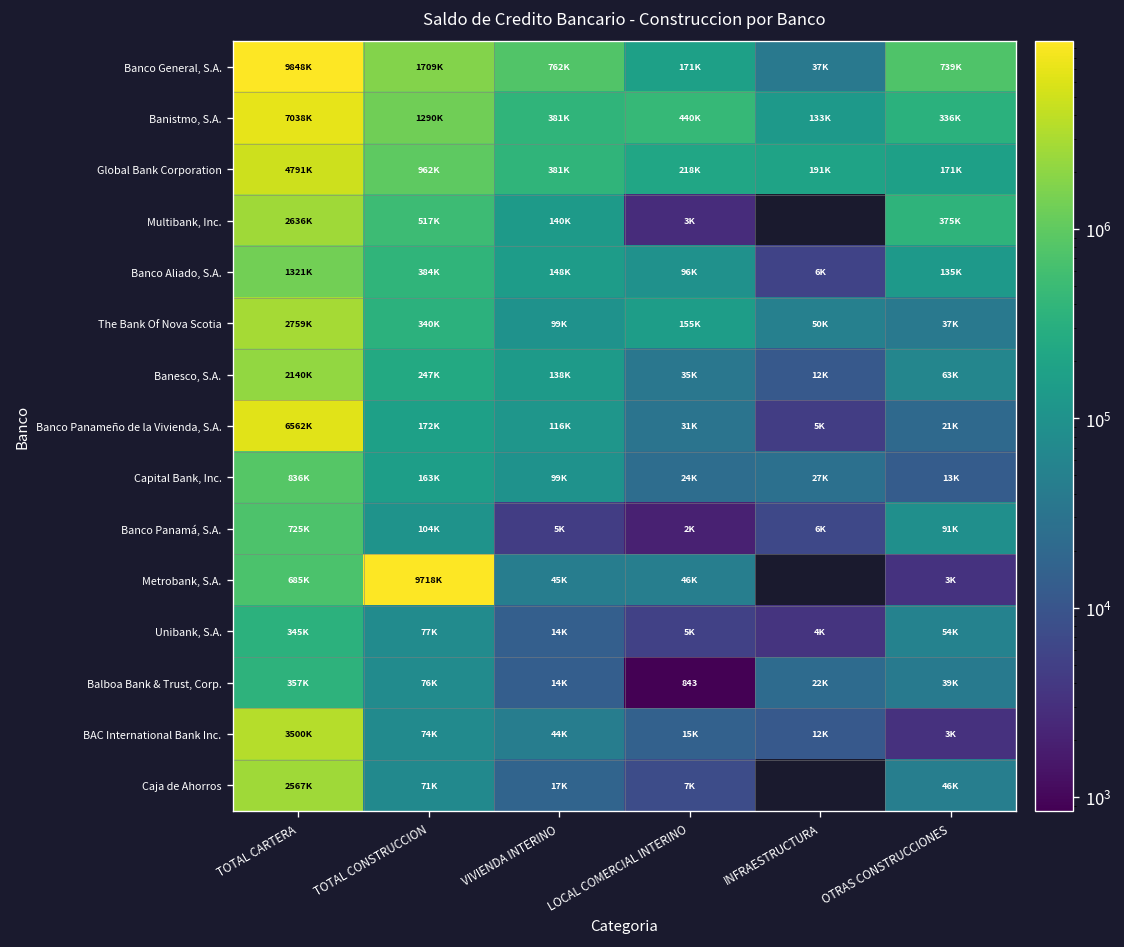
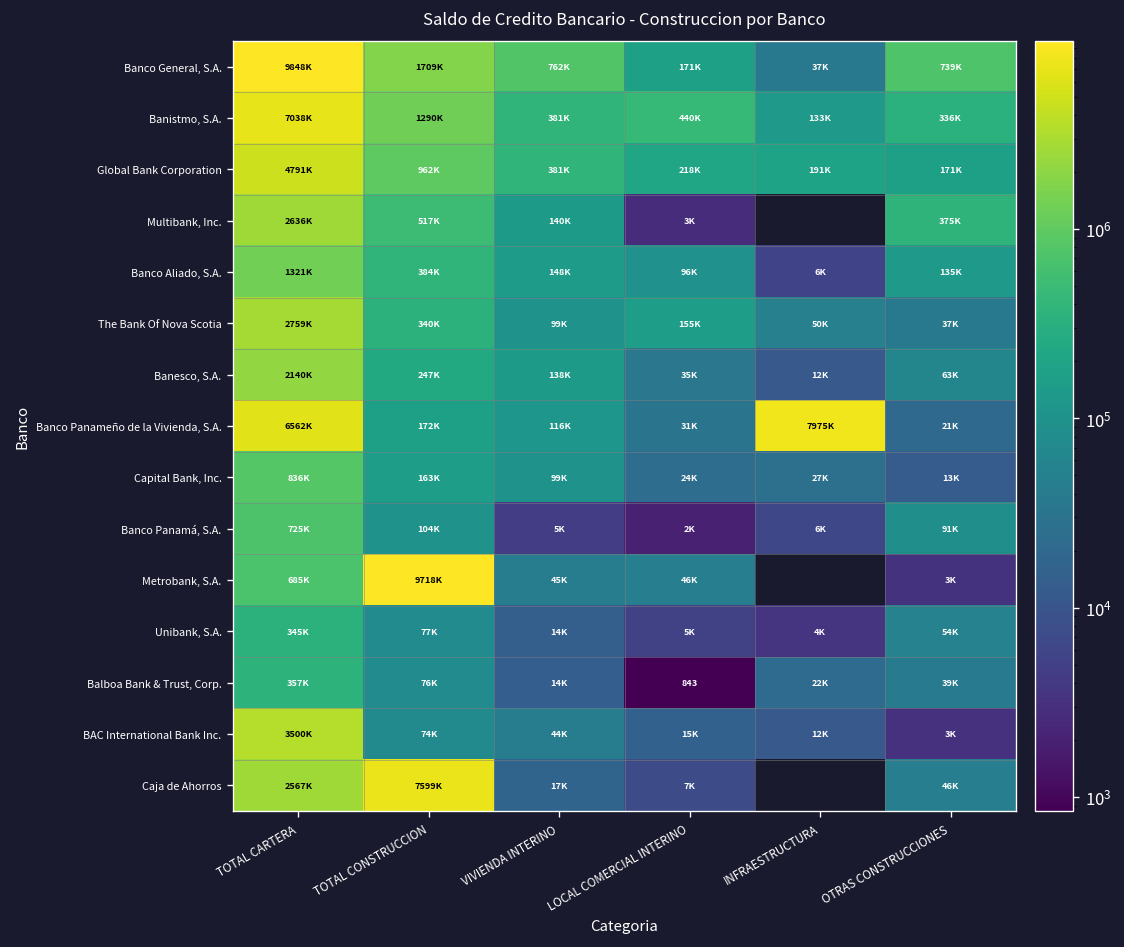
  {
    "Banco General, S.A.": {
      "TOTAL CARTERA": "9848K",
      "TOTAL CONSTRUCCION": "1709K",
      "VIVIENDA INTERINO": "762K",
      "LOCAL COMERCIAL INTERINO": "171K",
      "INFRAESTRUCTURA": "37K",
      "OTRAS CONSTRUCCIONES": "739K"
    },
    "Banistmo, S.A.": {
      "TOTAL CARTERA": "7038K",
      "TOTAL CONSTRUCCION": "1290K",
      "VIVIENDA INTERINO": "381K",
      "LOCAL COMERCIAL INTERINO": "440K",
      "INFRAESTRUCTURA": "133K",
      "OTRAS CONSTRUCCIONES": "336K"
    },
    "Global Bank Corporation": {
      "TOTAL CARTERA": "4791K",
      "TOTAL CONSTRUCCION": "962K",
      "VIVIENDA INTERINO": "381K",
      "LOCAL COMERCIAL INTERINO": "218K",
      "INFRAESTRUCTURA": "191K",
      "OTRAS CONSTRUCCIONES": "171K"
    },
    "Multibank, Inc.": {
      "TOTAL CARTERA": "2636K",
      "TOTAL CONSTRUCCION": "517K",
      "VIVIENDA INTERINO": "140K",
      "LOCAL COMERCIAL INTERINO": "3K",
      "OTRAS CONSTRUCCIONES": "375K"
    },
    "Banco Aliado, S.A.": {
      "TOTAL CARTERA": "1321K",
      "TOTAL CONSTRUCCION": "384K",
      "VIVIENDA INTERINO": "148K",
      "LOCAL COMERCIAL INTERINO": "96K",
      "INFRAESTRUCTURA": "6K",
      "OTRAS CONSTRUCCIONES": "135K"
    },
    "The Bank Of Nova Scotia": {
      "TOTAL CARTERA": "2759K",
      "TOTAL CONSTRUCCION": "340K",
      "VIVIENDA INTERINO": "99K",
      "LOCAL COMERCIAL INTERINO": "155K",
      "INFRAESTRUCTURA": "50K",
      "OTRAS CONSTRUCCIONES": "37K"
    },
    "Banesco, S.A.": {
      "TOTAL CARTERA": "2140K",
      "TOTAL CONSTRUCCION": "247K",
      "VIVIENDA INTERINO": "138K",
      "LOCAL COMERCIAL INTERINO": "35K",
      "INFRAESTRUCTURA": "12K",
      "OTRAS CONSTRUCCIONES": "63K"
    },
    "Banco Panameño de la Vivienda, S.A.": {
      "TOTAL CARTERA": "6562K",
      "TOTAL CONSTRUCCION": "172K",
      "VIVIENDA INTERINO": "116K",
      "LOCAL COMERCIAL INTERINO": "31K",
-     "INFRAESTRUCTURA": "5K",
+     "INFRAESTRUCTURA": "7975K",
      "OTRAS CONSTRUCCIONES": "21K"
    },
    "Capital Bank, Inc.": {
      "TOTAL CARTERA": "836K",
      "TOTAL CONSTRUCCION": "163K",
      "VIVIENDA INTERINO": "99K",
      "LOCAL COMERCIAL INTERINO": "24K",
      "INFRAESTRUCTURA": "27K",
      "OTRAS CONSTRUCCIONES": "13K"
    },
    "Banco Panamá, S.A.": {
      "TOTAL CARTERA": "725K",
      "TOTAL CONSTRUCCION": "104K",
      "VIVIENDA INTERINO": "5K",
      "LOCAL COMERCIAL INTERINO": "2K",
      "INFRAESTRUCTURA": "6K",
      "OTRAS CONSTRUCCIONES": "91K"
    },
    "Metrobank, S.A.": {
      "TOTAL CARTERA": "685K",
      "TOTAL CONSTRUCCION": "9718K",
      "VIVIENDA INTERINO": "45K",
      "LOCAL COMERCIAL INTERINO": "46K",
      "OTRAS CONSTRUCCIONES": "3K"
    },
    "Unibank, S.A.": {
      "TOTAL CARTERA": "345K",
      "TOTAL CONSTRUCCION": "77K",
      "VIVIENDA INTERINO": "14K",
      "LOCAL COMERCIAL INTERINO": "5K",
      "INFRAESTRUCTURA": "4K",
      "OTRAS CONSTRUCCIONES": "54K"
    },
    "Balboa Bank & Trust, Corp.": {
      "TOTAL CARTERA": "357K",
      "TOTAL CONSTRUCCION": "76K",
      "VIVIENDA INTERINO": "14K",
      "LOCAL COMERCIAL INTERINO": "843",
      "INFRAESTRUCTURA": "22K",
      "OTRAS CONSTRUCCIONES": "39K"
    },
    "BAC International Bank Inc.": {
      "TOTAL CARTERA": "3500K",
      "TOTAL CONSTRUCCION": "74K",
      "VIVIENDA INTERINO": "44K",
      "LOCAL COMERCIAL INTERINO": "15K",
      "INFRAESTRUCTURA": "12K",
      "OTRAS CONSTRUCCIONES": "3K"
    },
    "Caja de Ahorros": {
      "TOTAL CARTERA": "2567K",
-     "TOTAL CONSTRUCCION": "71K",
+     "TOTAL CONSTRUCCION": "7599K",
      "VIVIENDA INTERINO": "17K",
      "LOCAL COMERCIAL INTERINO": "7K",
      "OTRAS CONSTRUCCIONES": "46K"
    }
  }
